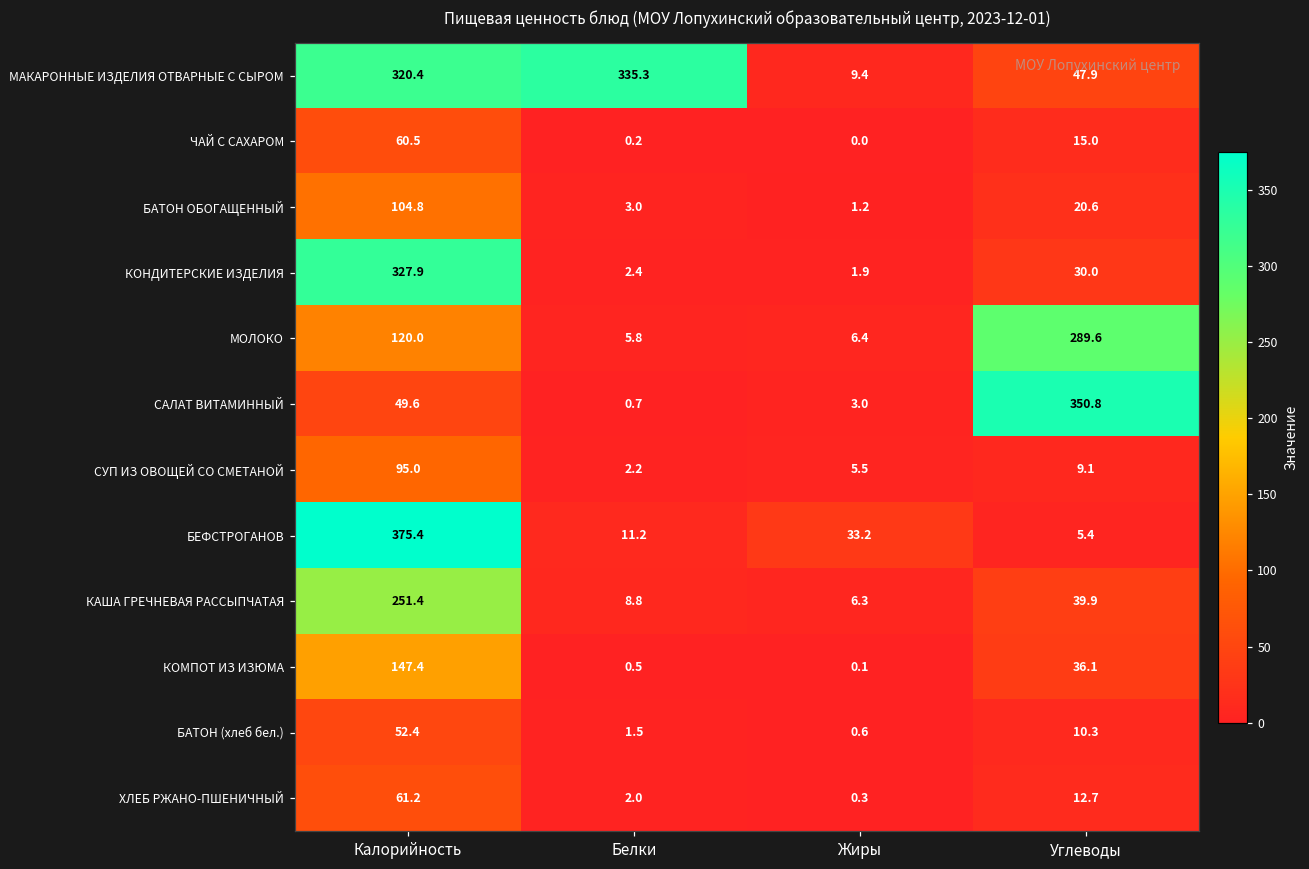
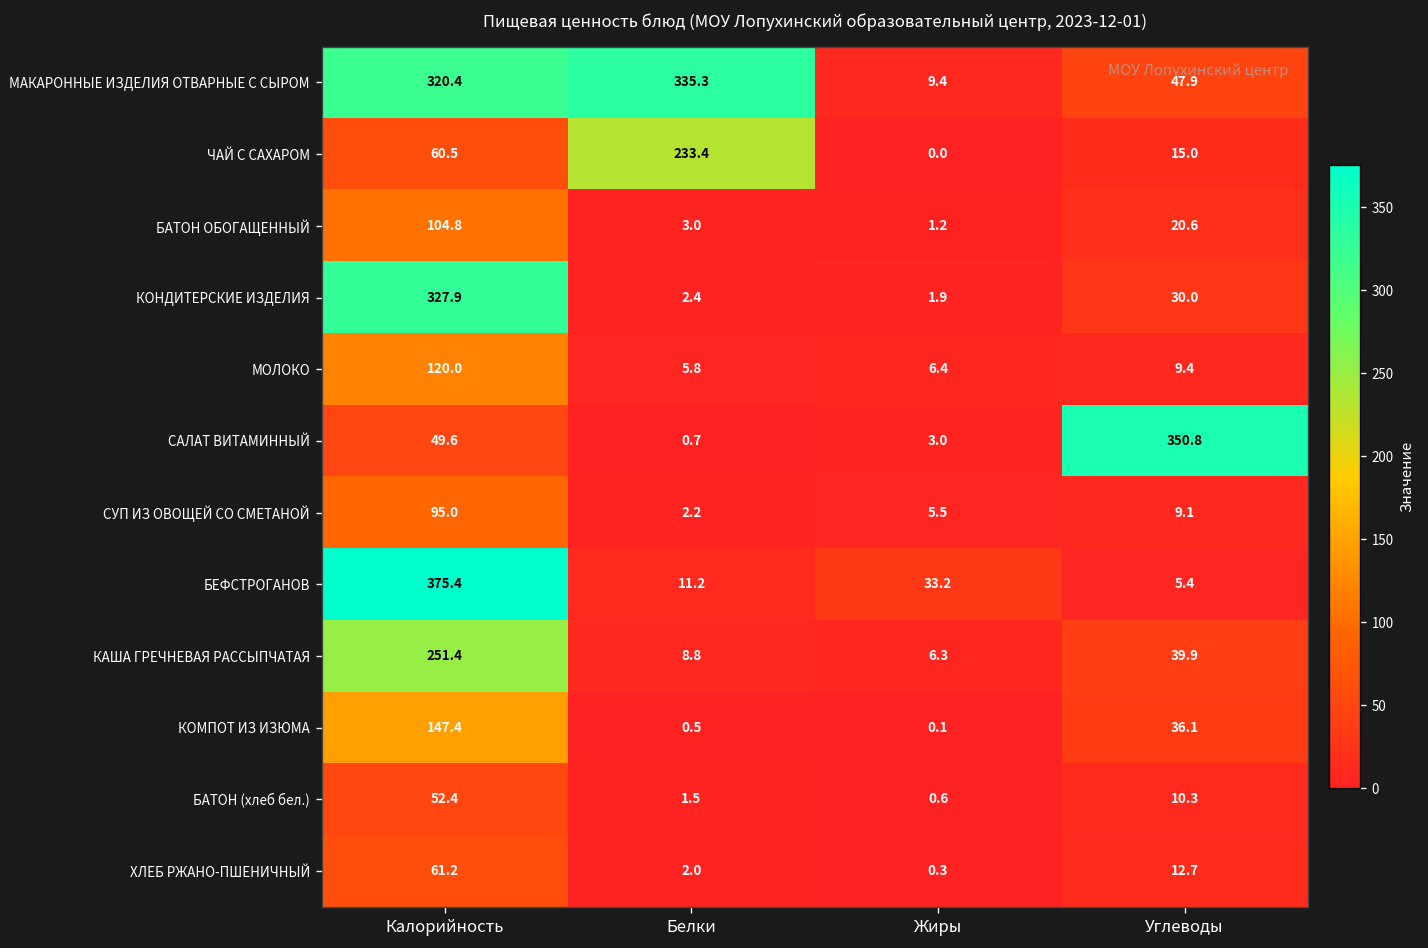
  {
    "МАКАРОННЫЕ ИЗДЕЛИЯ ОТВАРНЫЕ С СЫРОМ": {
      "Калорийность": 320.4,
      "Белки": 335.3,
      "Жиры": 9.4
    },
    "ЧАЙ С САХАРОМ": {
      "Калорийность": 60.5,
-     "Белки": 0.2,
+     "Белки": 233.4,
      "Жиры": 0.0,
      "Углеводы": 15.0
    },
    "БАТОН ОБОГАЩЕННЫЙ": {
      "Калорийность": 104.8,
      "Белки": 3.0,
      "Жиры": 1.2,
      "Углеводы": 20.6
    },
    "КОНДИТЕРСКИЕ ИЗДЕЛИЯ": {
      "Калорийность": 327.9,
      "Белки": 2.4,
      "Жиры": 1.9,
      "Углеводы": 30.0
    },
    "МОЛОКО": {
      "Калорийность": 120.0,
      "Белки": 5.8,
      "Жиры": 6.4,
-     "Углеводы": 289.6
+     "Углеводы": 9.4
    },
    "САЛАТ ВИТАМИННЫЙ": {
      "Калорийность": 49.6,
      "Белки": 0.7,
      "Жиры": 3.0,
      "Углеводы": 350.8
    },
    "СУП ИЗ ОВОЩЕЙ СО СМЕТАНОЙ": {
      "Калорийность": 95.0,
      "Белки": 2.2,
      "Жиры": 5.5,
      "Углеводы": 9.1
    },
    "БЕФСТРОГАНОВ": {
      "Калорийность": 375.4,
      "Белки": 11.2,
      "Жиры": 33.2,
      "Углеводы": 5.4
    },
    "КАША ГРЕЧНЕВАЯ РАССЫПЧАТАЯ": {
      "Калорийность": 251.4,
      "Белки": 8.8,
      "Жиры": 6.3,
      "Углеводы": 39.9
    },
    "КОМПОТ ИЗ ИЗЮМА": {
      "Калорийность": 147.4,
      "Белки": 0.5,
      "Жиры": 0.1,
      "Углеводы": 36.1
    },
    "БАТОН (хлеб бел.)": {
      "Калорийность": 52.4,
      "Белки": 1.5,
      "Жиры": 0.6,
      "Углеводы": 10.3
    },
    "ХЛЕБ РЖАНО-ПШЕНИЧНЫЙ": {
      "Калорийность": 61.2,
      "Белки": 2.0,
      "Жиры": 0.3,
      "Углеводы": 12.7
    }
  }
